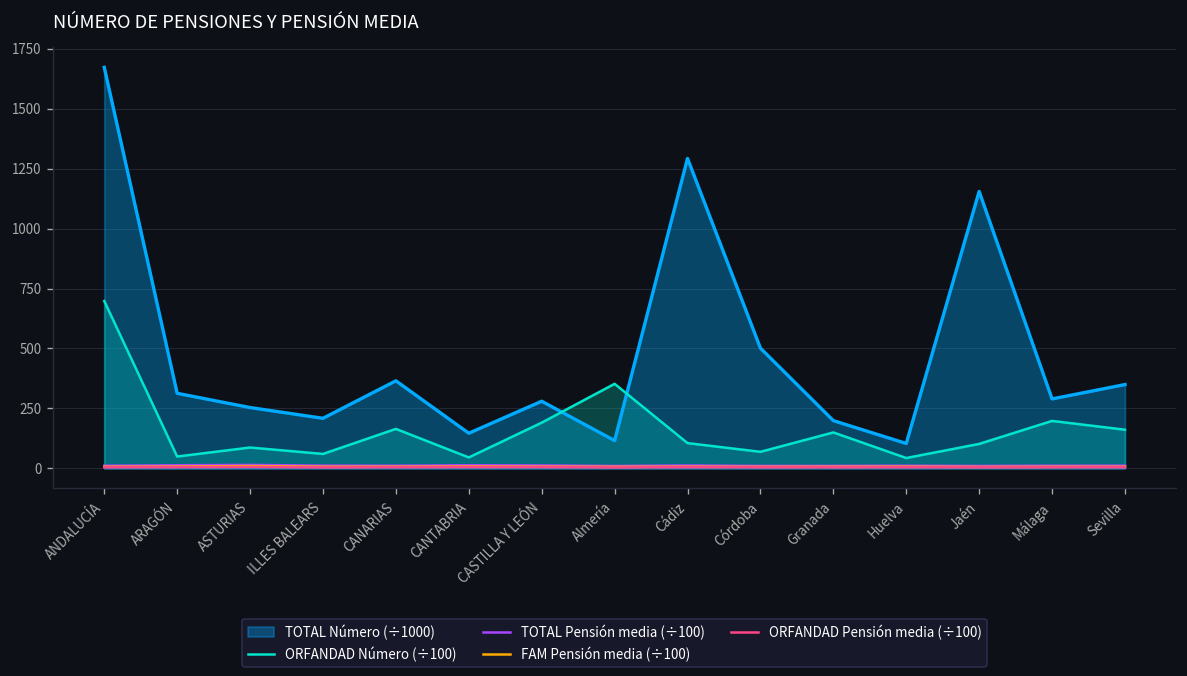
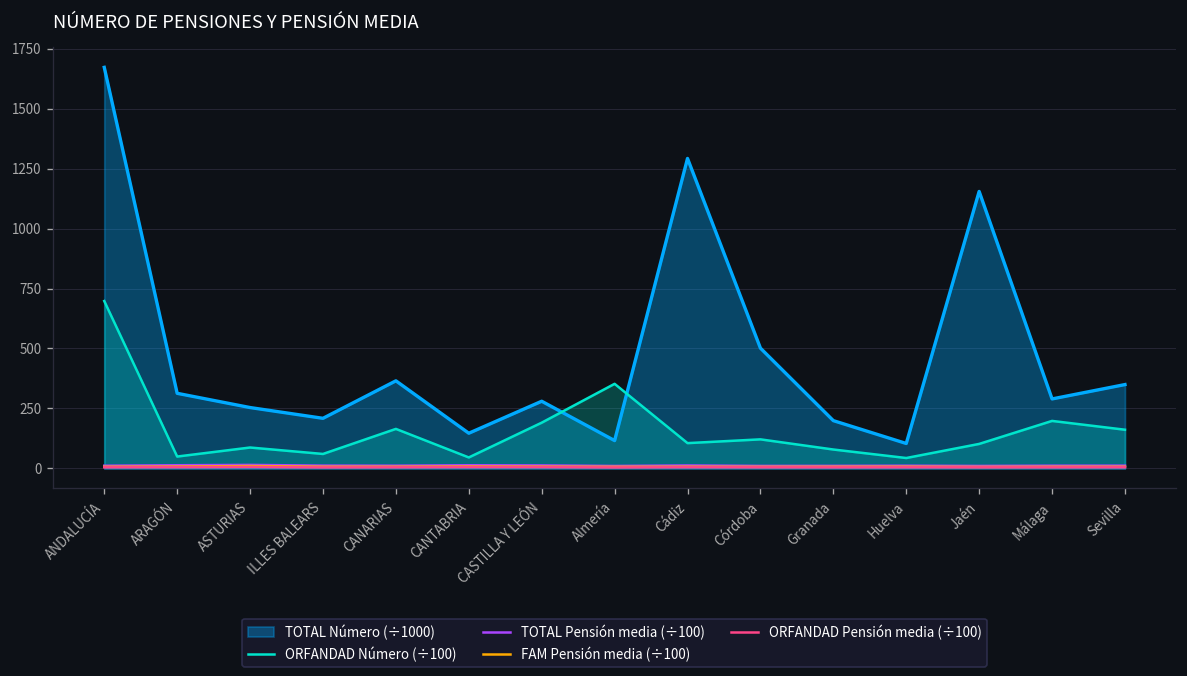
  {
    "TOTAL Número (÷1000)": {
      "ANDALUCÍA": 1670,
      "ARAGÓN": 310,
      "ASTURIAS": 250,
      "ILLES BALEARS": 210,
      "CANARIAS": 370,
      "CANTABRIA": 150,
      "CASTILLA Y LEÓN": 280,
      "Almería": 120,
      "Cádiz": 1290,
      "Córdoba": 500,
      "Granada": 200,
      "Huelva": 100,
      "Jaén": 1150,
      "Málaga": 290,
      "Sevilla": 350
    },
    "ORFANDAD Número (÷100)": {
      "ANDALUCÍA": 700,
      "ARAGÓN": 50,
      "ASTURIAS": 90,
      "ILLES BALEARS": 60,
      "CANARIAS": 160,
      "CANTABRIA": 50,
      "CASTILLA Y LEÓN": 190,
      "Almería": 350,
      "Cádiz": 110,
-     "Córdoba": 70,
-     "Granada": 150,
+     "Córdoba": 120,
+     "Granada": 80,
      "Huelva": 40,
      "Jaén": 100,
      "Málaga": 200,
      "Sevilla": 160
    }
  }
